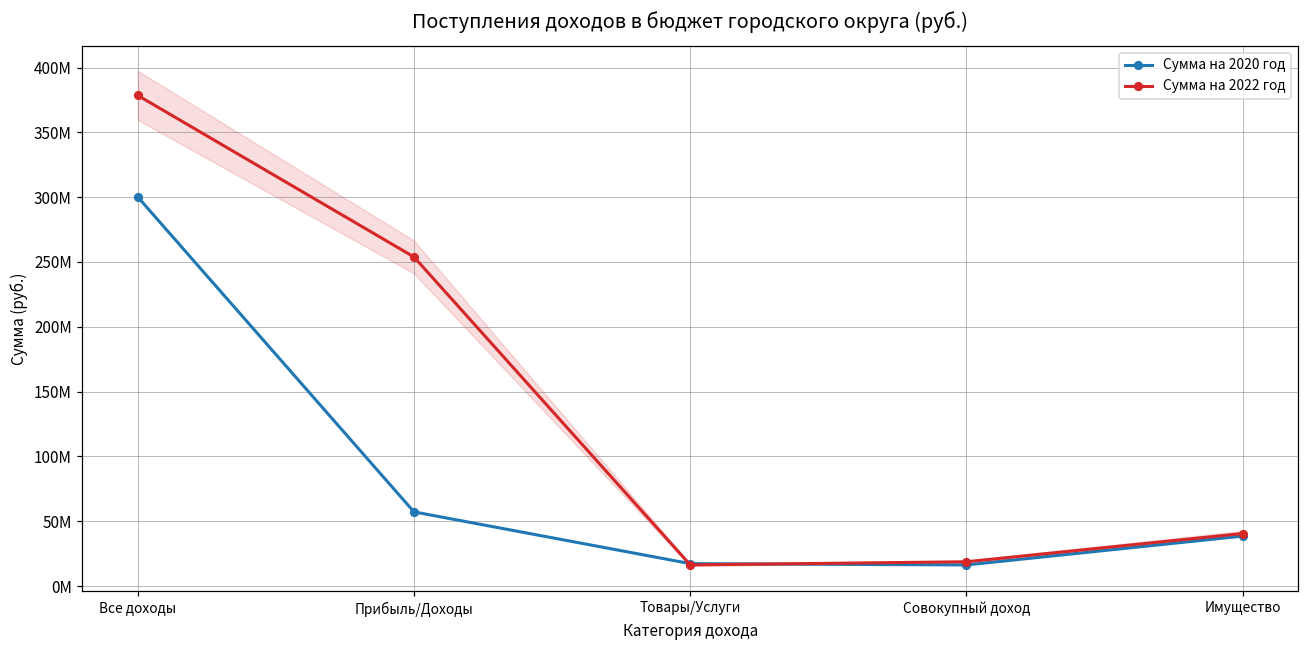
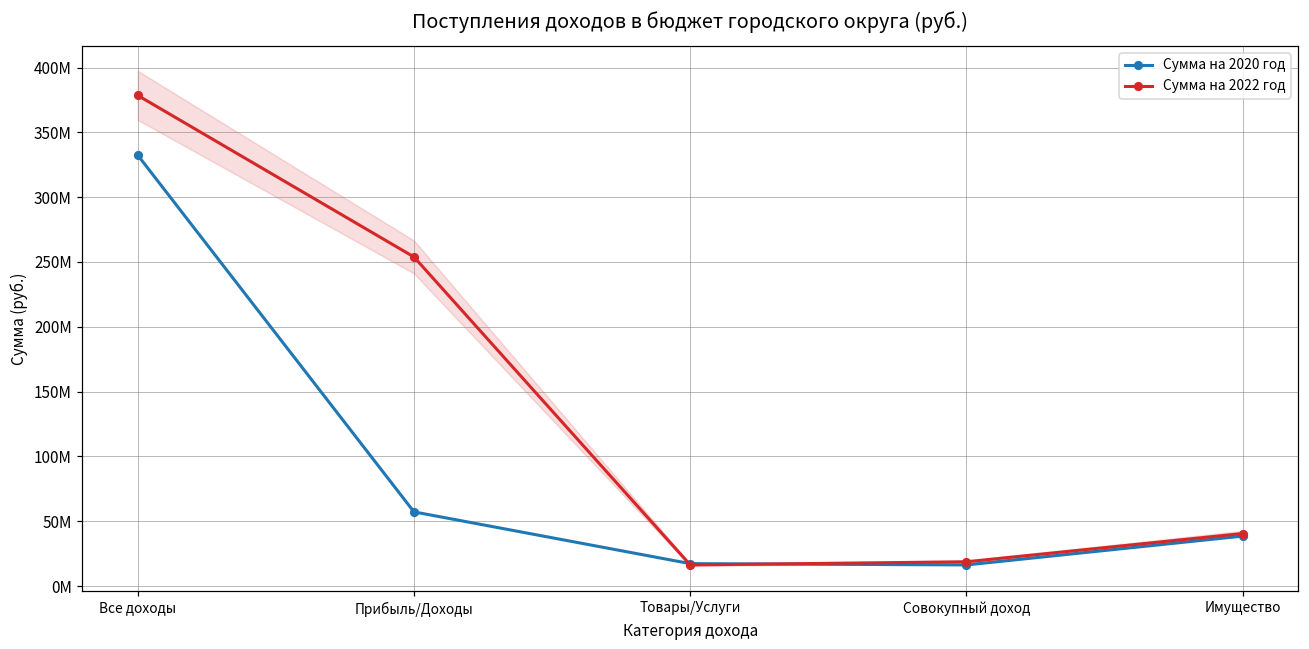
  {
    "Сумма на 2020 год": {
-     "Все доходы": 300000000,
+     "Все доходы": 332000000,
      "Прибыль/Доходы": 57000000,
      "Совокупный доход": 16000000
    }
  }
